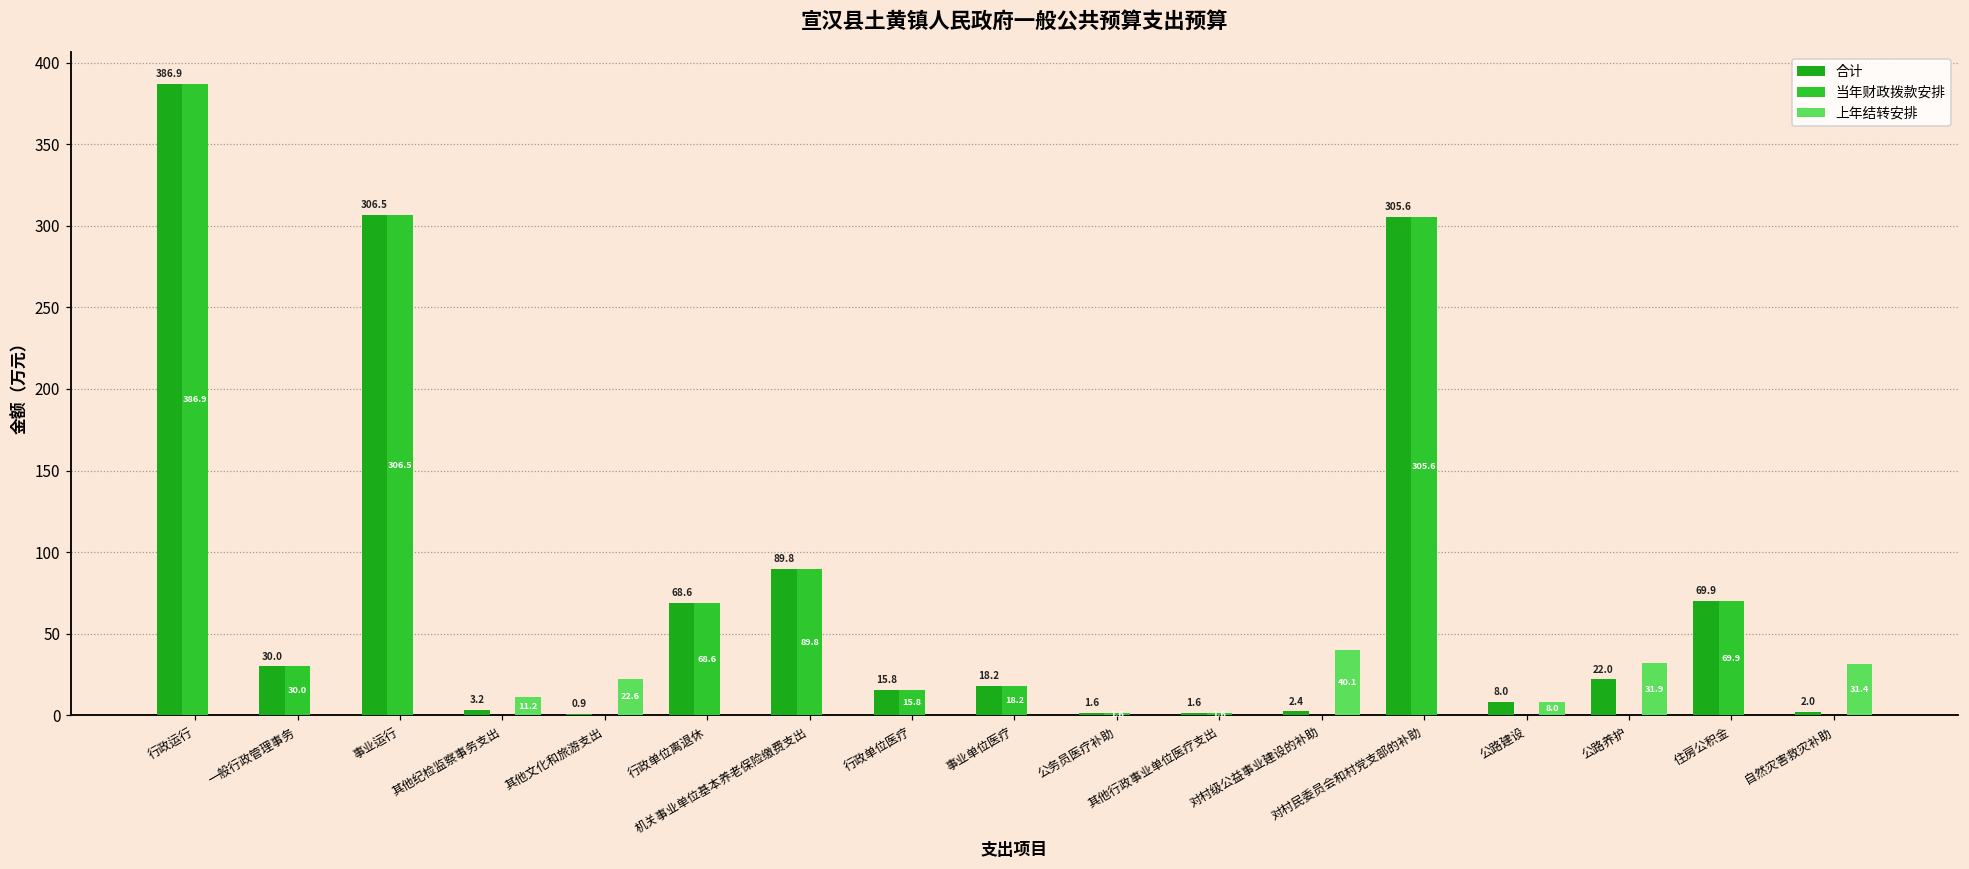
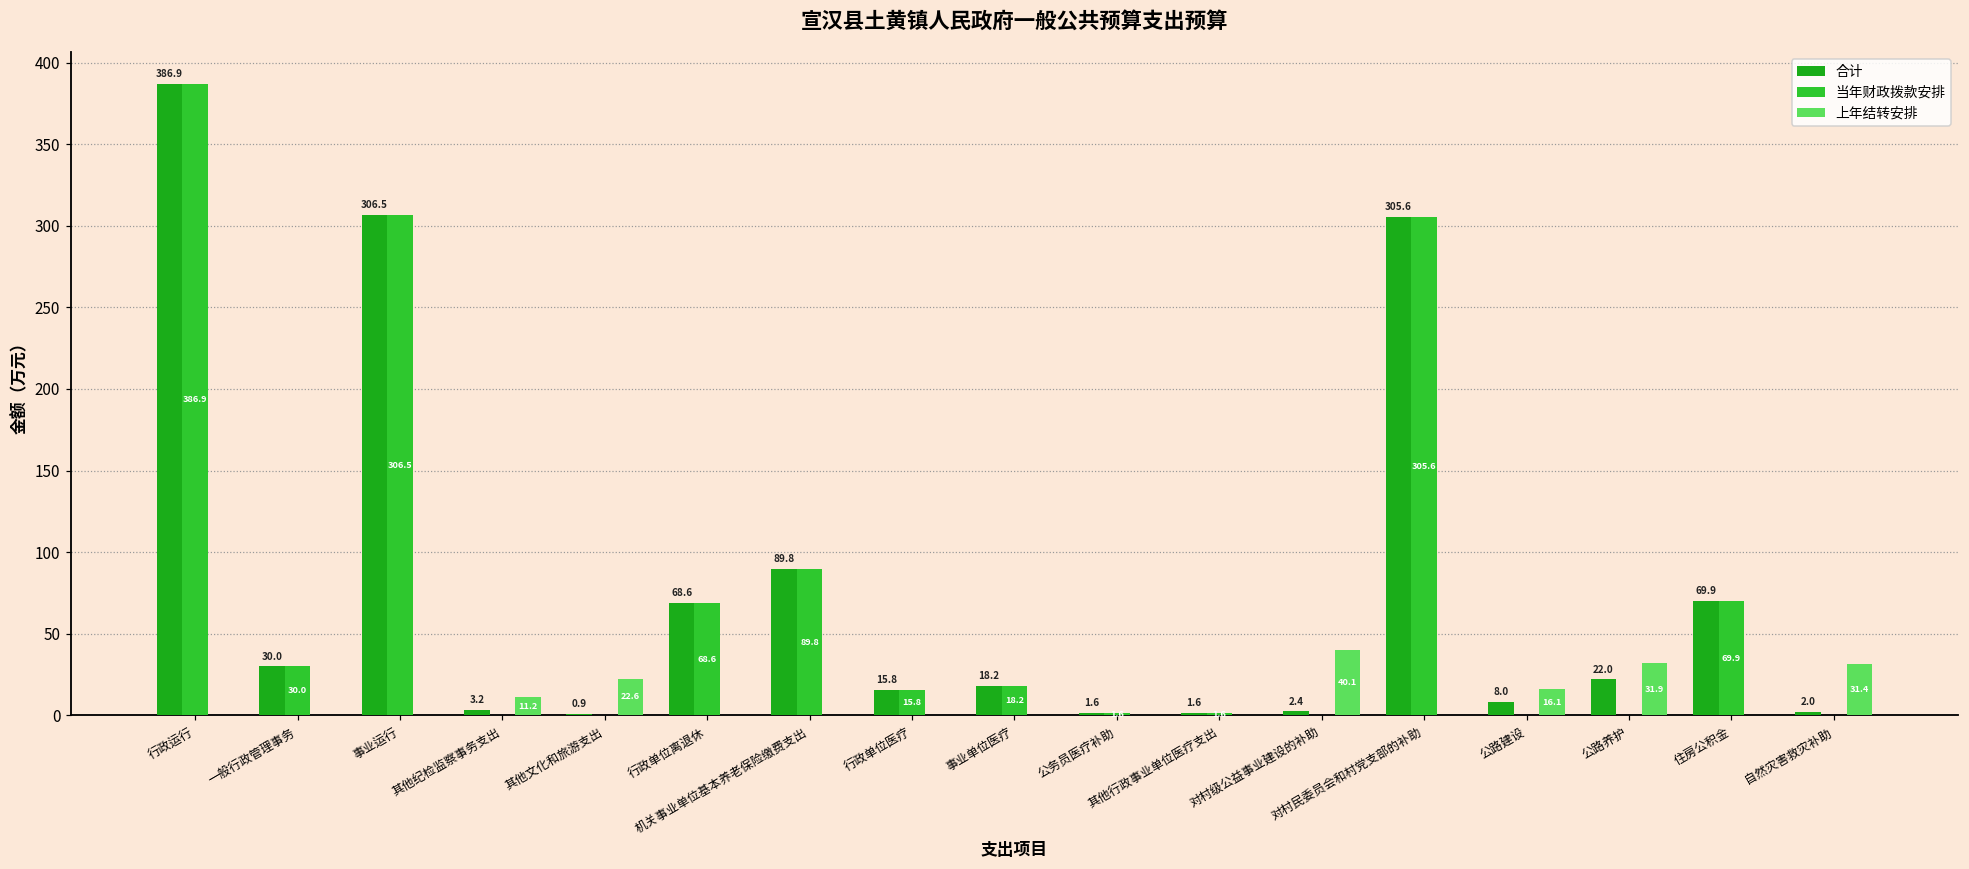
  {
    "上年结转安排": {
      "其他纪检监察事务支出": 11.2,
      "其他文化和旅游支出": 22.6,
      "对村级公益事业建设的补助": 40.1,
-     "公路建设": 8.0,
+     "公路建设": 16.1,
      "公路养护": 31.9,
      "自然灾害救灾补助": 31.4
    }
  }
